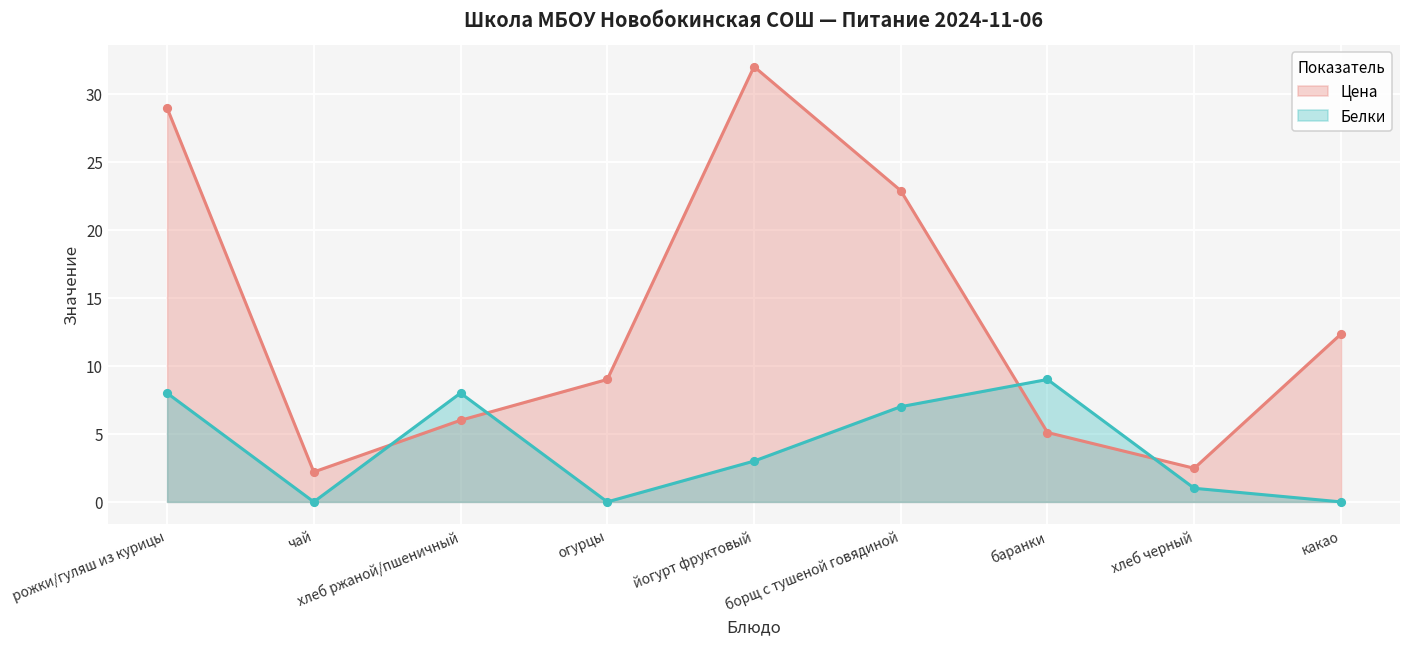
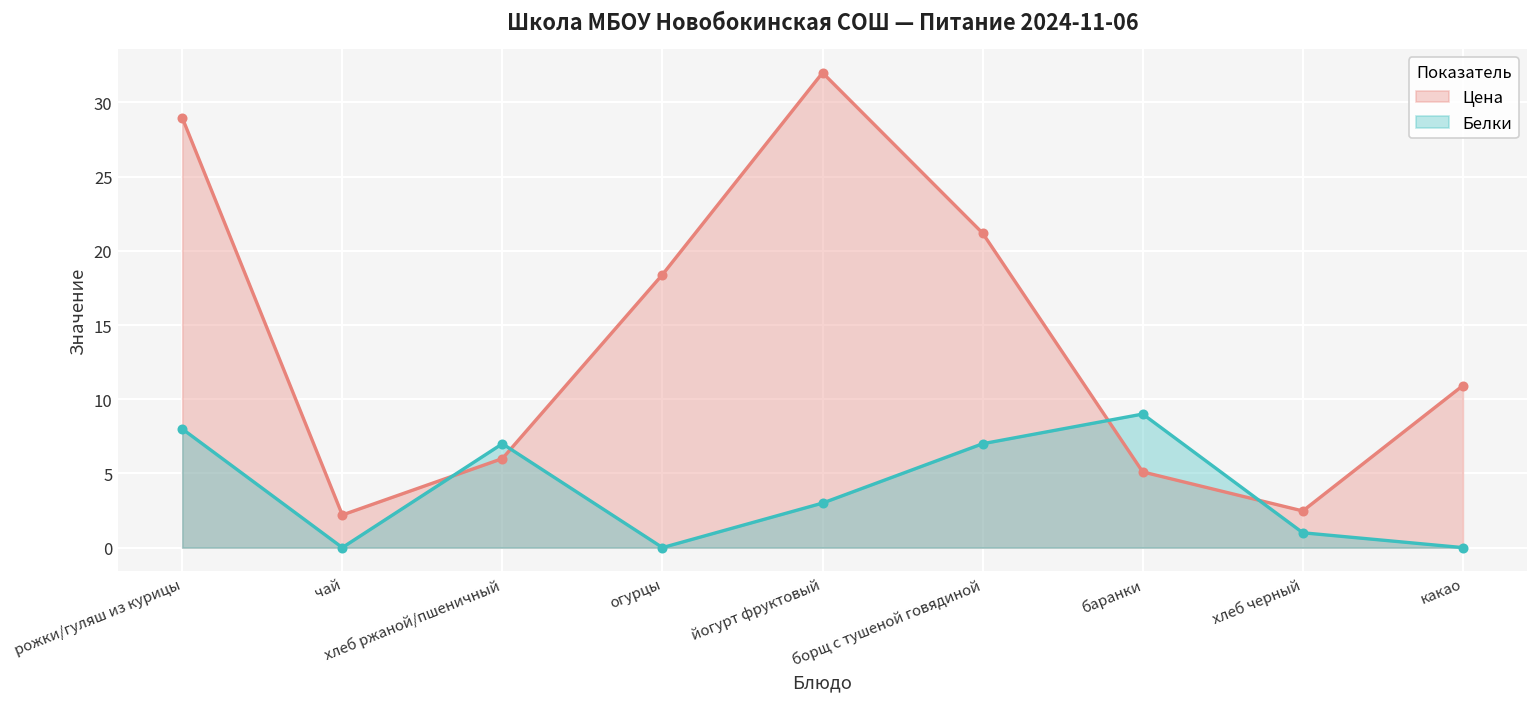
  {
    "Цена": {
      "рожки/гуляш из курицы": 29.0,
      "чай": 2.2,
      "хлеб ржаной/пшеничный": 6.0,
-     "огурцы": 9.0,
+     "огурцы": 18.4,
      "йогурт фруктовый": 32.0,
-     "борщ с тушеной говядиной": 22.9,
+     "борщ с тушеной говядиной": 21.2,
      "баранки": 5.1,
      "хлеб черный": 2.5,
-     "какао": 12.3
+     "какао": 10.9
    },
    "Белки": {
      "рожки/гуляш из курицы": 8,
      "чай": 0,
-     "хлеб ржаной/пшеничный": 8,
+     "хлеб ржаной/пшеничный": 7,
      "огурцы": 0,
      "йогурт фруктовый": 3,
      "борщ с тушеной говядиной": 7,
      "баранки": 9,
      "хлеб черный": 1,
      "какао": 0
    }
  }
